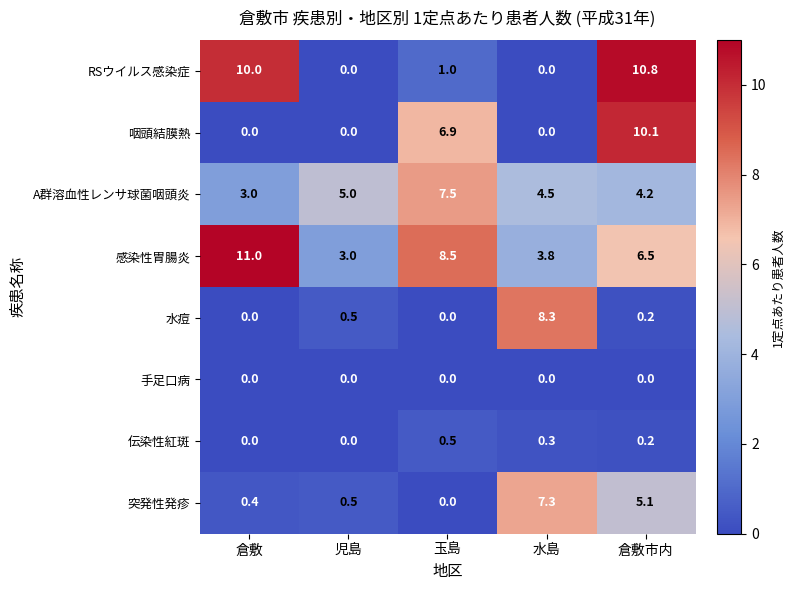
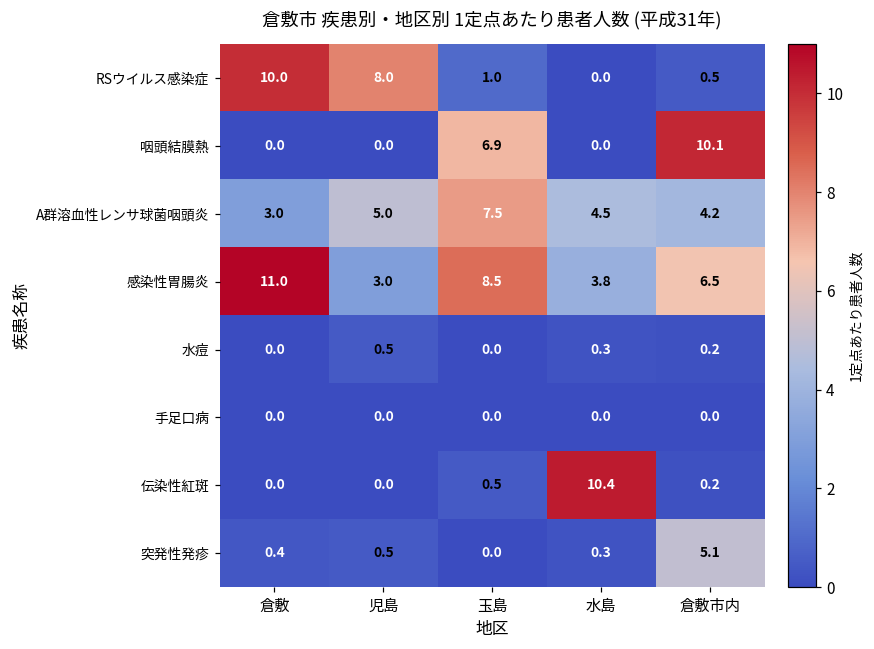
  {
    "RSウイルス感染症": {
      "倉敷": 10.0,
-     "児島": 0.0,
+     "児島": 8.0,
      "玉島": 1.0,
      "水島": 0.0,
-     "倉敷市内": 10.8
+     "倉敷市内": 0.5
    },
    "咽頭結膜熱": {
      "倉敷": 0.0,
      "児島": 0.0,
      "玉島": 6.9,
      "水島": 0.0,
      "倉敷市内": 10.1
    },
    "A群溶血性レンサ球菌咽頭炎": {
      "倉敷": 3.0,
      "児島": 5.0,
      "玉島": 7.5,
      "水島": 4.5,
      "倉敷市内": 4.2
    },
    "感染性胃腸炎": {
      "倉敷": 11.0,
      "児島": 3.0,
      "玉島": 8.5,
      "水島": 3.8,
      "倉敷市内": 6.5
    },
    "水痘": {
      "倉敷": 0.0,
      "児島": 0.5,
      "玉島": 0.0,
-     "水島": 8.3,
+     "水島": 0.3,
      "倉敷市内": 0.2
    },
    "手足口病": {
      "倉敷": 0.0,
      "児島": 0.0,
      "玉島": 0.0,
      "水島": 0.0,
      "倉敷市内": 0.0
    },
    "伝染性紅斑": {
      "倉敷": 0.0,
      "児島": 0.0,
      "玉島": 0.5,
-     "水島": 0.3,
+     "水島": 10.4,
      "倉敷市内": 0.2
    },
    "突発性発疹": {
      "倉敷": 0.4,
      "児島": 0.5,
      "玉島": 0.0,
-     "水島": 7.3,
+     "水島": 0.3,
      "倉敷市内": 5.1
    }
  }
